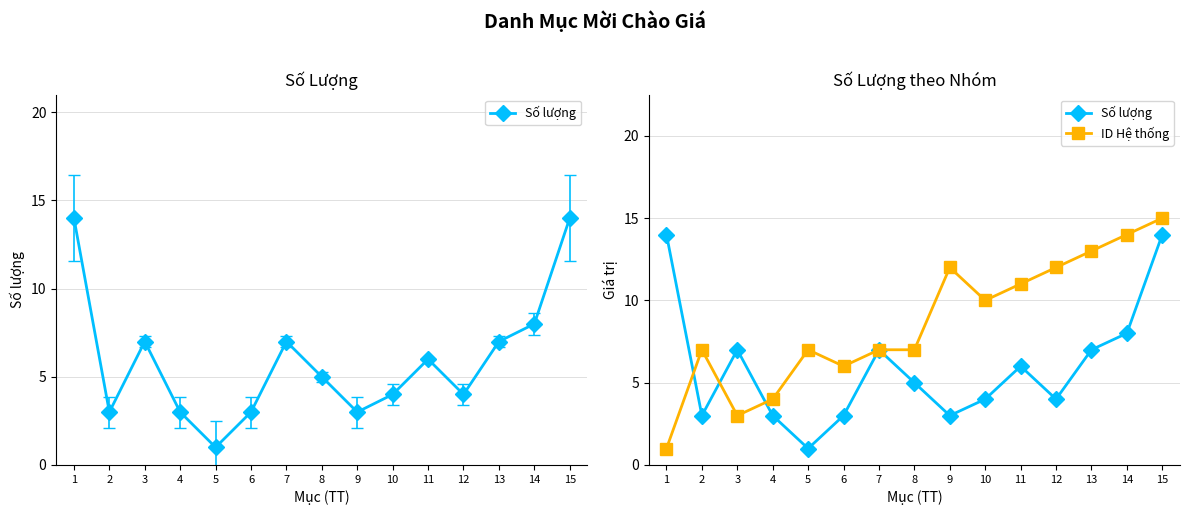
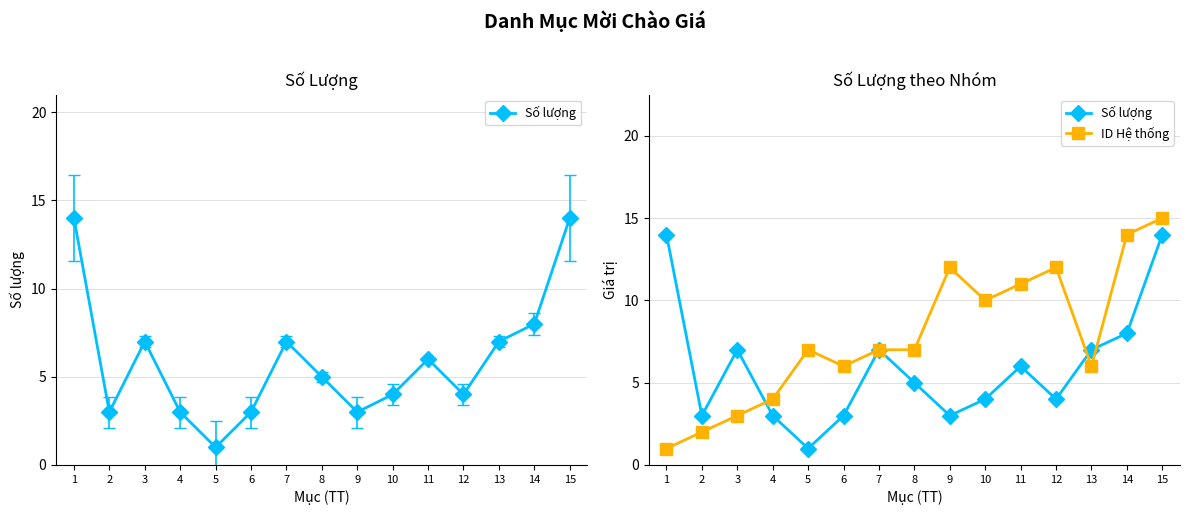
  {
    "Số Lượng theo Nhóm": {
      "Số lượng": {
        "1": 14,
        "2": 3,
        "3": 7,
        "4": 3,
        "5": 1,
        "6": 3,
        "8": 5,
        "9": 3,
        "10": 4,
        "11": 6,
        "12": 4,
        "13": 7,
        "14": 8,
        "15": 14
      },
      "ID Hệ thống": {
        "1": 1,
-       "2": 7,
+       "2": 2,
        "3": 3,
        "4": 4,
        "5": 7,
        "6": 6,
        "8": 7,
        "9": 12,
        "10": 10,
        "11": 11,
        "12": 12,
-       "13": 13,
+       "13": 6,
        "14": 14,
        "15": 15
      }
    }
  }
